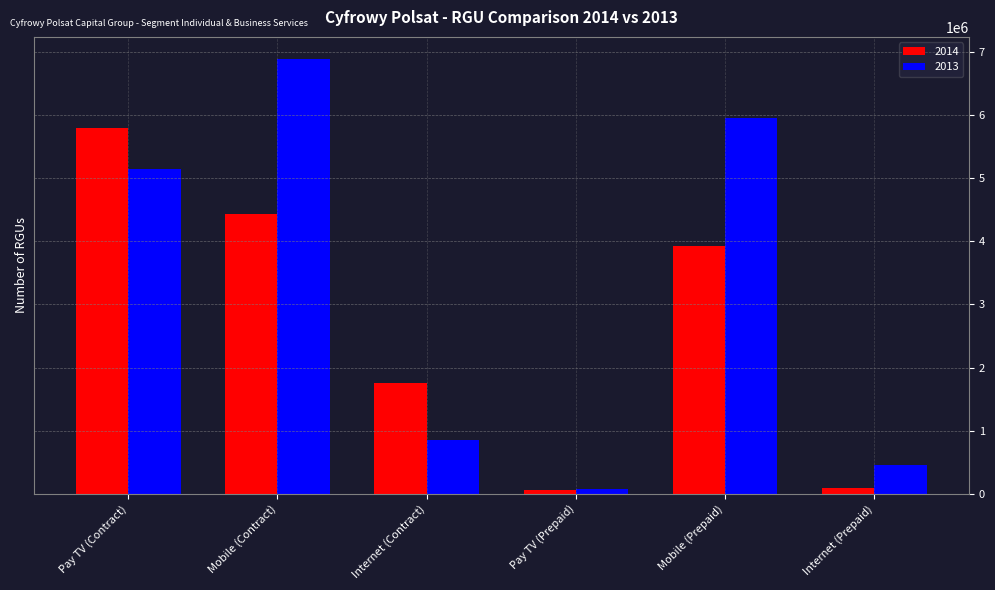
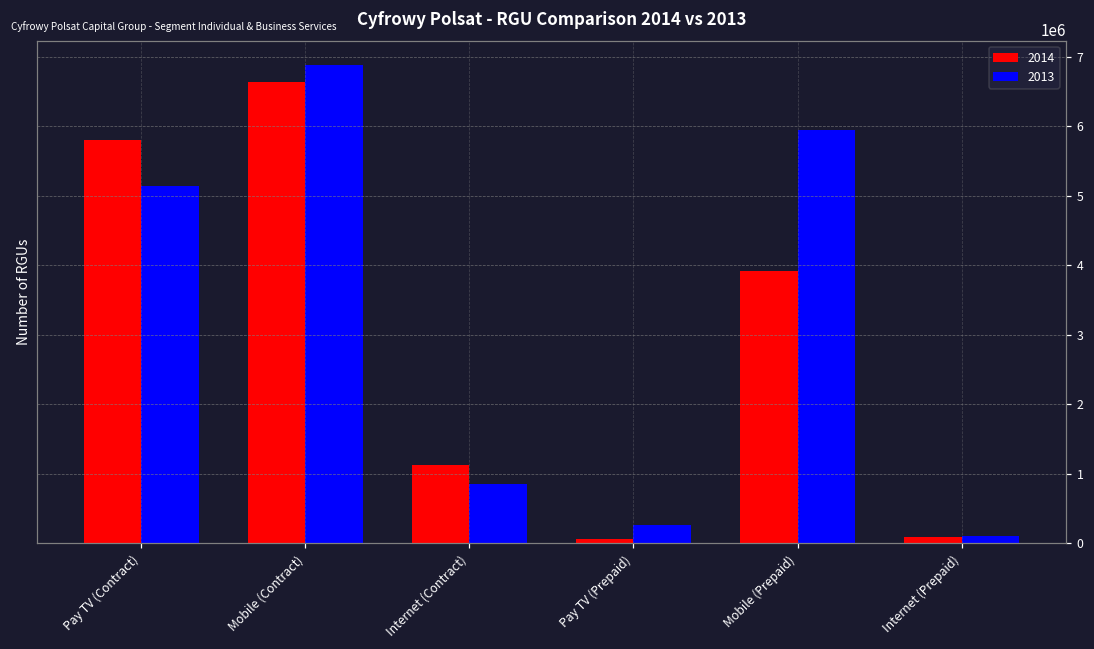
  {
    "2014": {
      "Pay TV (Contract)": 5800000,
-     "Mobile (Contract)": 4400000,
-     "Internet (Contract)": 1800000,
+     "Mobile (Contract)": 6600000,
+     "Internet (Contract)": 1100000,
      "Pay TV (Prepaid)": 100000,
      "Mobile (Prepaid)": 3900000,
      "Internet (Prepaid)": 100000
    },
    "2013": {
      "Pay TV (Contract)": 5100000,
      "Mobile (Contract)": 6900000,
      "Internet (Contract)": 900000,
-     "Pay TV (Prepaid)": 100000,
+     "Pay TV (Prepaid)": 300000,
      "Mobile (Prepaid)": 6000000,
-     "Internet (Prepaid)": 500000
+     "Internet (Prepaid)": 100000
    }
  }
